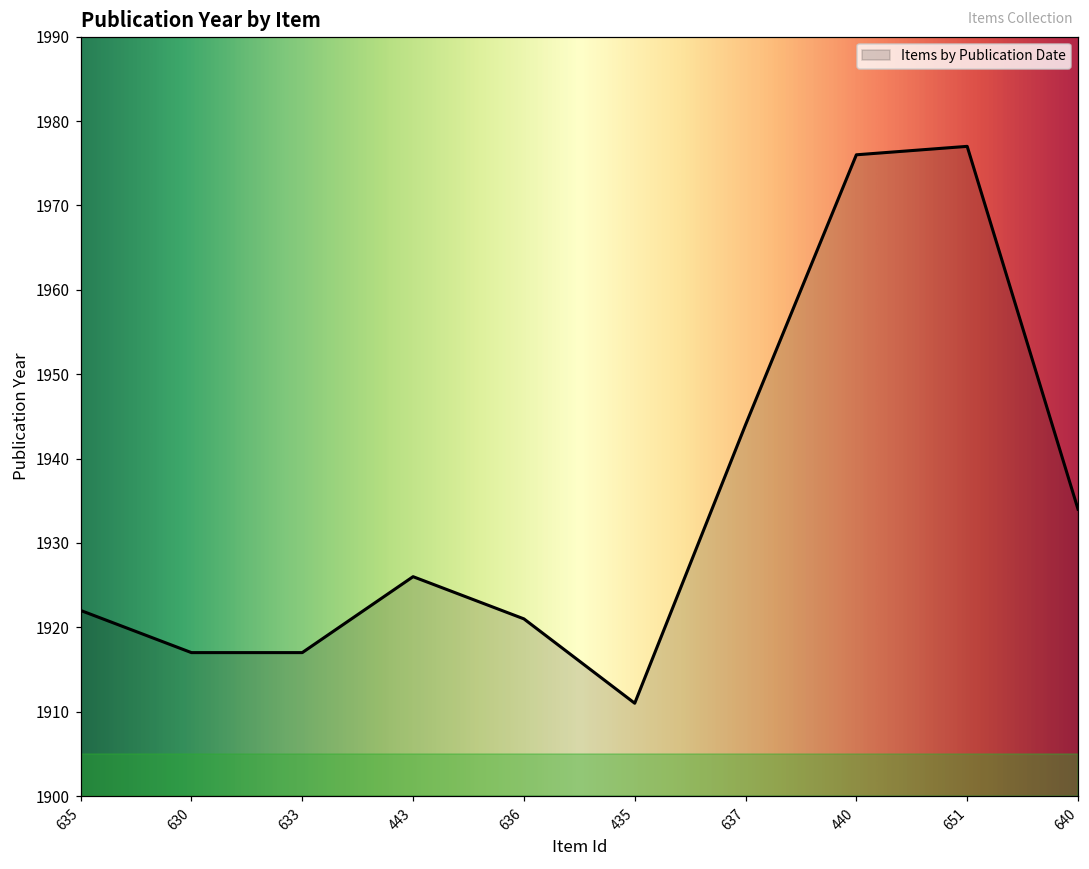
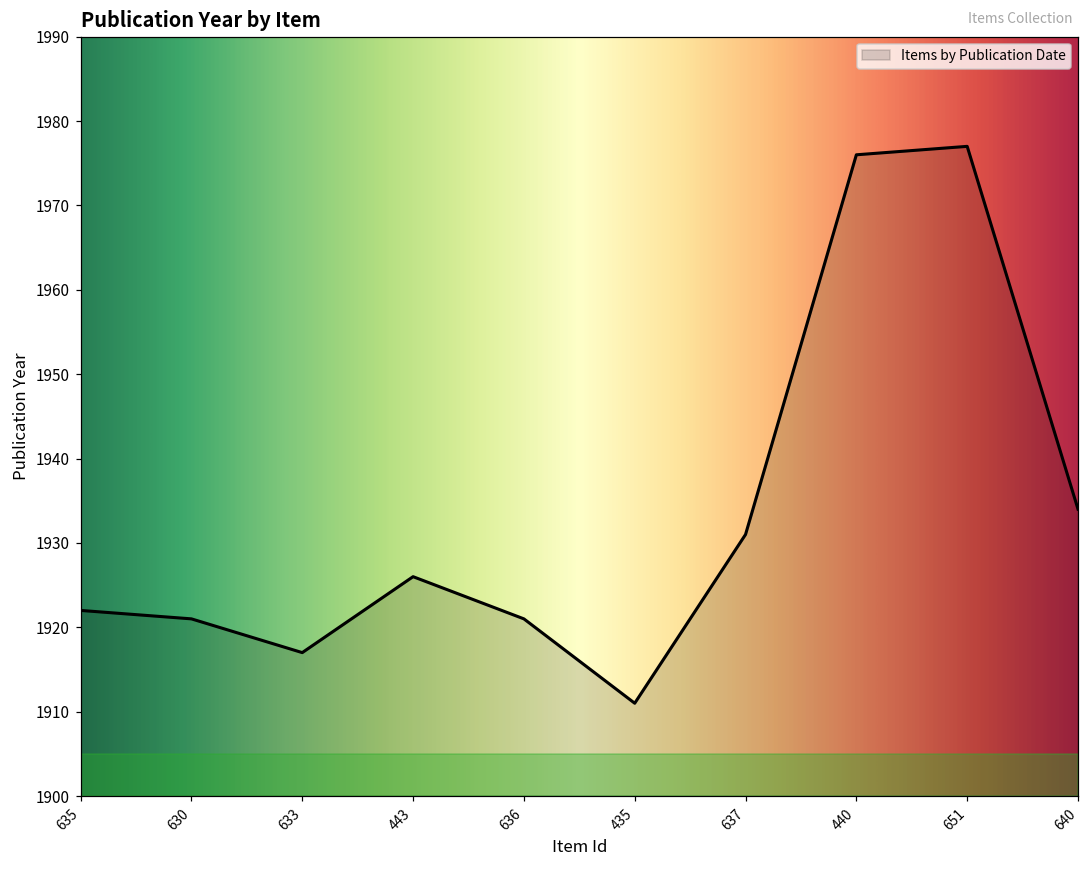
  {
    "635": 1922,
-   "630": 1917,
+   "630": 1921,
    "633": 1917,
    "443": 1926,
    "636": 1921,
    "435": 1911,
-   "637": 1944,
+   "637": 1931,
    "440": 1976,
    "651": 1977,
    "640": 1934
  }
